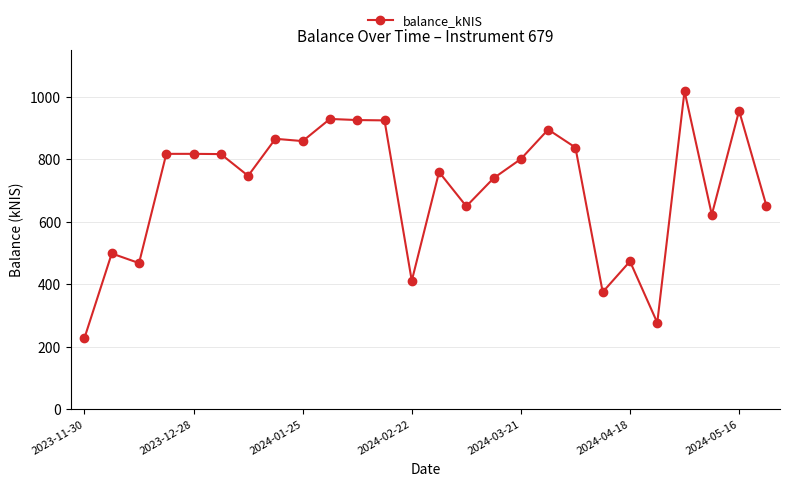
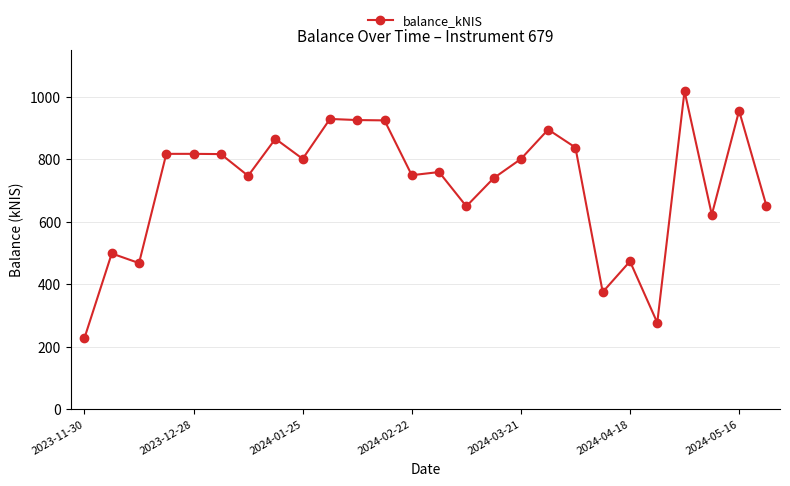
  {
    "2023-11-30": 230,
    "2023-12-28": 820,
-   "2024-01-25": 860,
-   "2024-02-22": 410,
+   "2024-01-25": 800,
+   "2024-02-22": 750,
    "2024-03-21": 800,
    "2024-04-18": 470,
    "2024-05-16": 960
  }
